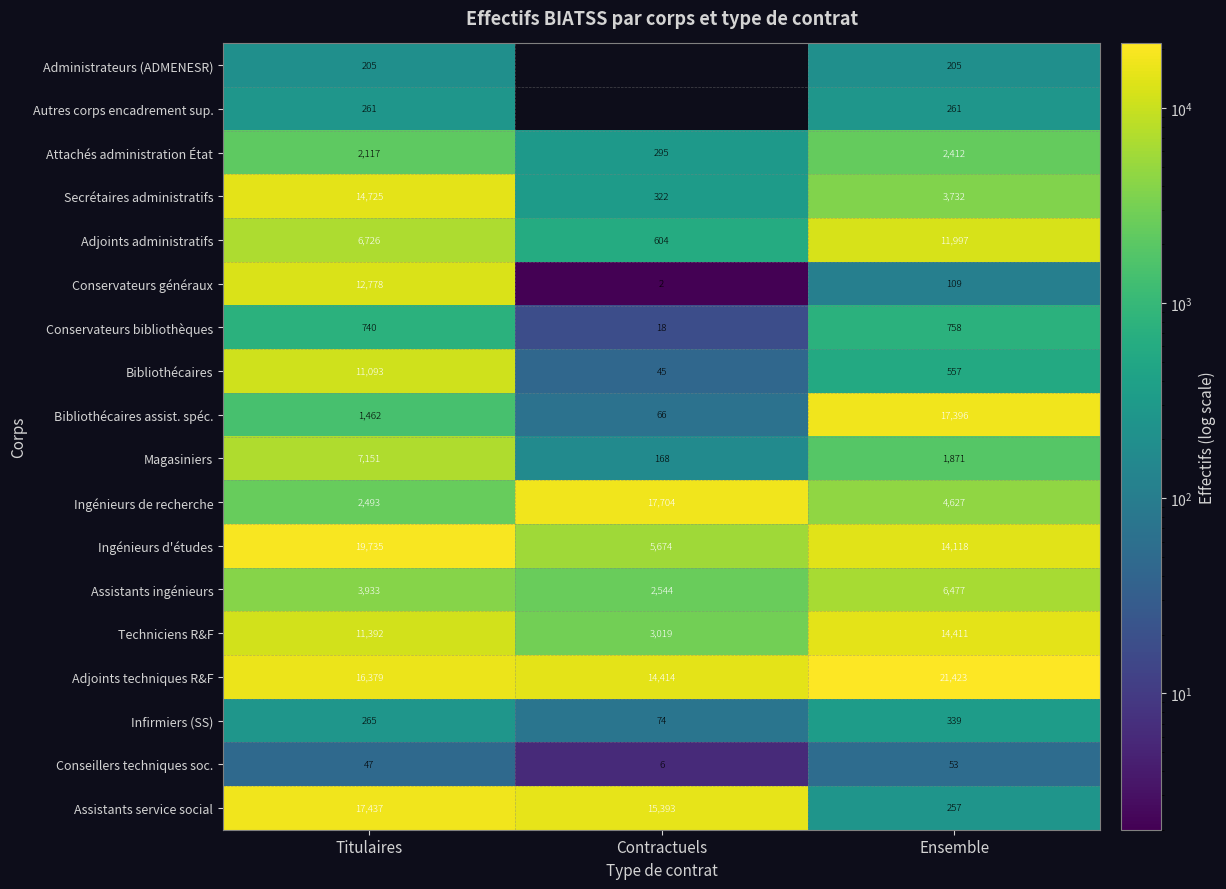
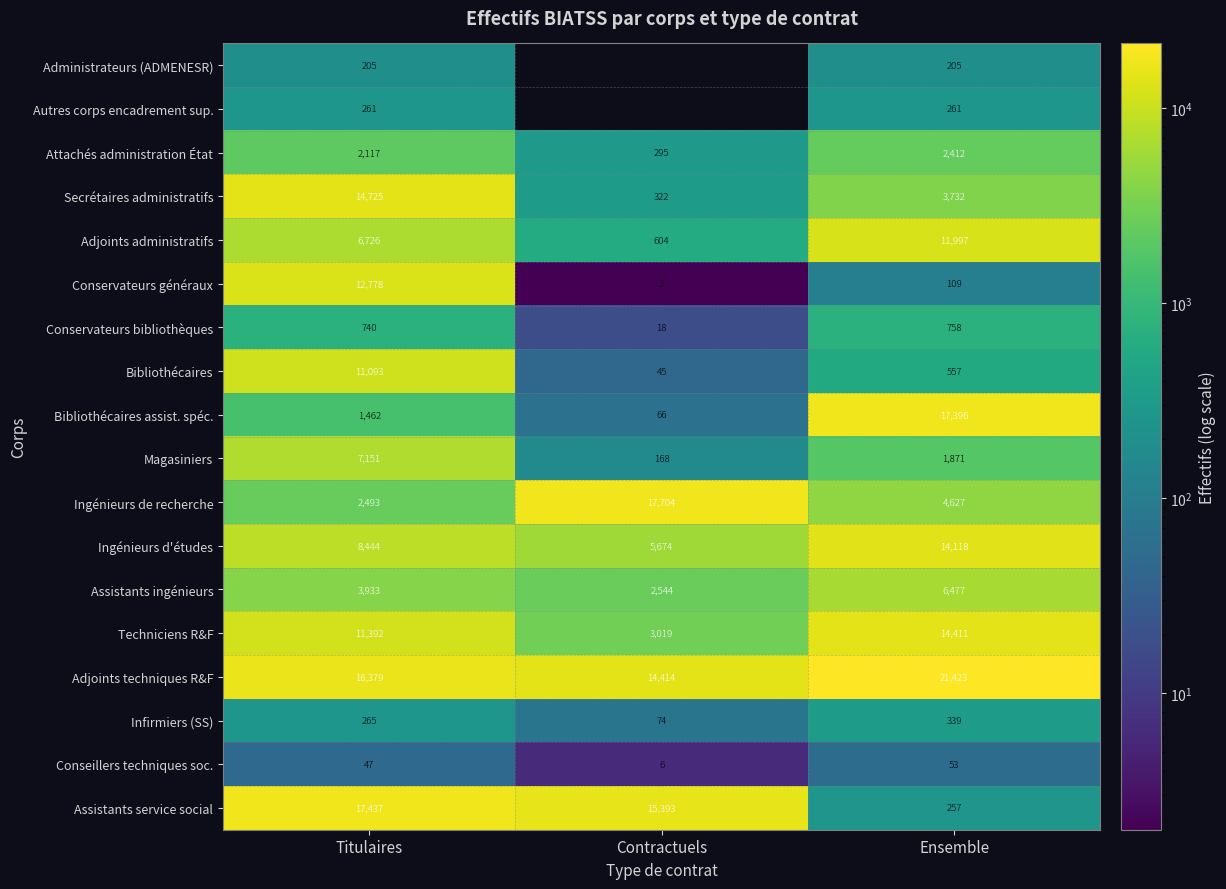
  {
    "Administrateurs (ADMENESR)": {
      "Titulaires": "205",
      "Ensemble": "205"
    },
    "Autres corps encadrement sup.": {
      "Titulaires": "261",
      "Ensemble": "261"
    },
    "Attachés administration État": {
      "Titulaires": "2,117",
      "Contractuels": "295",
      "Ensemble": "2,412"
    },
    "Secrétaires administratifs": {
      "Titulaires": "14,725",
      "Contractuels": "322",
      "Ensemble": "3,732"
    },
    "Adjoints administratifs": {
      "Titulaires": "6,726",
      "Contractuels": "604",
      "Ensemble": "11,997"
    },
    "Conservateurs généraux": {
      "Titulaires": "12,778",
      "Contractuels": "2",
      "Ensemble": "109"
    },
    "Conservateurs bibliothèques": {
      "Titulaires": "740",
      "Contractuels": "18",
      "Ensemble": "758"
    },
    "Bibliothécaires": {
      "Titulaires": "11,093",
      "Contractuels": "45",
      "Ensemble": "557"
    },
    "Bibliothécaires assist. spéc.": {
      "Titulaires": "1,462",
      "Contractuels": "66",
      "Ensemble": "17,396"
    },
    "Magasiniers": {
      "Titulaires": "7,151",
      "Contractuels": "168",
      "Ensemble": "1,871"
    },
    "Ingénieurs de recherche": {
      "Titulaires": "2,493",
      "Contractuels": "17,704",
      "Ensemble": "4,627"
    },
    "Ingénieurs d'études": {
-     "Titulaires": "19,735",
+     "Titulaires": "8,444",
      "Contractuels": "5,674",
      "Ensemble": "14,118"
    },
    "Assistants ingénieurs": {
      "Titulaires": "3,933",
      "Contractuels": "2,544",
      "Ensemble": "6,477"
    },
    "Techniciens R&F": {
      "Titulaires": "11,392",
      "Contractuels": "3,019",
      "Ensemble": "14,411"
    },
    "Adjoints techniques R&F": {
      "Titulaires": "16,379",
      "Contractuels": "14,414",
      "Ensemble": "21,423"
    },
    "Infirmiers (SS)": {
      "Titulaires": "265",
      "Contractuels": "74",
      "Ensemble": "339"
    },
    "Conseillers techniques soc.": {
      "Titulaires": "47",
      "Contractuels": "6",
      "Ensemble": "53"
    },
    "Assistants service social": {
      "Titulaires": "17,437",
      "Contractuels": "15,393",
      "Ensemble": "257"
    }
  }
